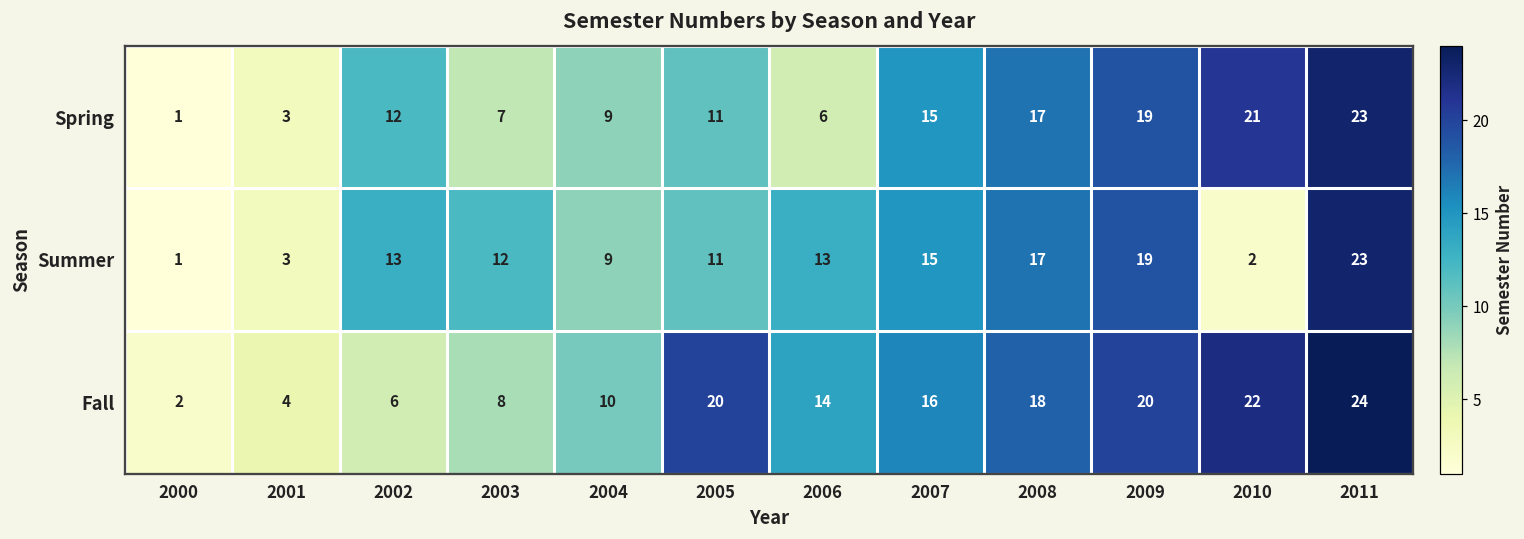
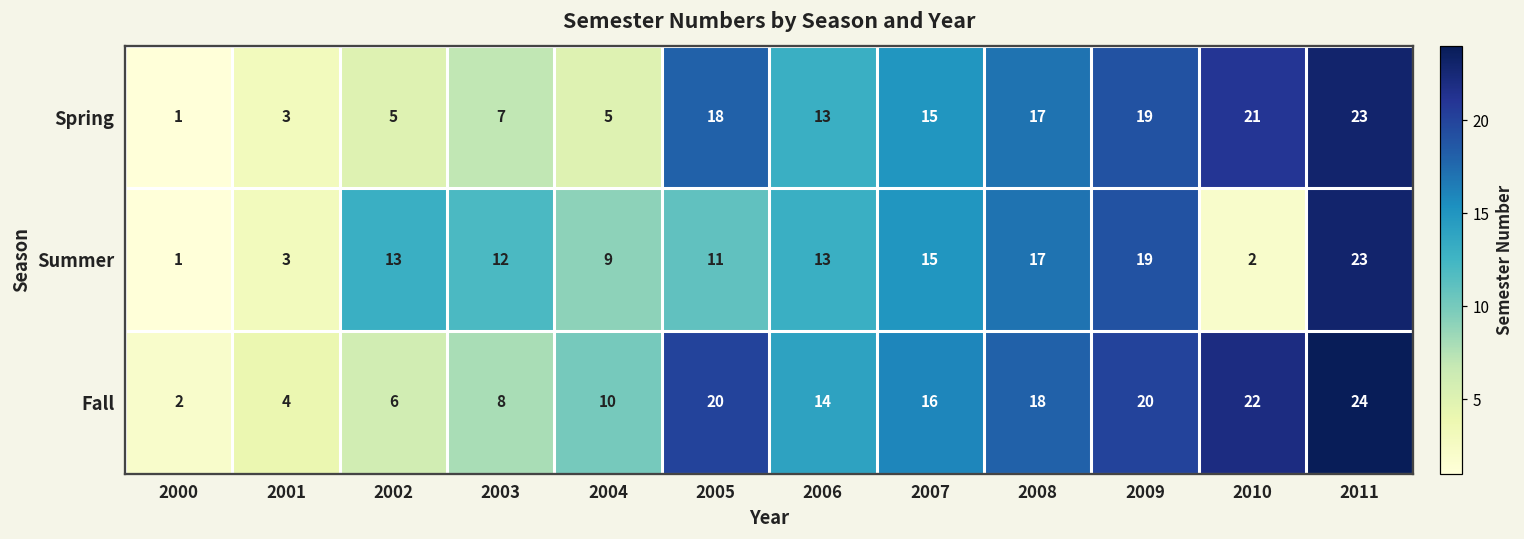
  {
    "Spring": {
      "2000": 1,
      "2001": 3,
-     "2002": 12,
+     "2002": 5,
      "2003": 7,
-     "2004": 9,
-     "2005": 11,
-     "2006": 6,
+     "2004": 5,
+     "2005": 18,
+     "2006": 13,
      "2007": 15,
      "2008": 17,
      "2009": 19,
      "2010": 21,
      "2011": 23
    },
    "Summer": {
      "2000": 1,
      "2001": 3,
      "2002": 13,
      "2003": 12,
      "2004": 9,
      "2005": 11,
      "2006": 13,
      "2007": 15,
      "2008": 17,
      "2009": 19,
      "2010": 2,
      "2011": 23
    },
    "Fall": {
      "2000": 2,
      "2001": 4,
      "2002": 6,
      "2003": 8,
      "2004": 10,
      "2005": 20,
      "2006": 14,
      "2007": 16,
      "2008": 18,
      "2009": 20,
      "2010": 22,
      "2011": 24
    }
  }
